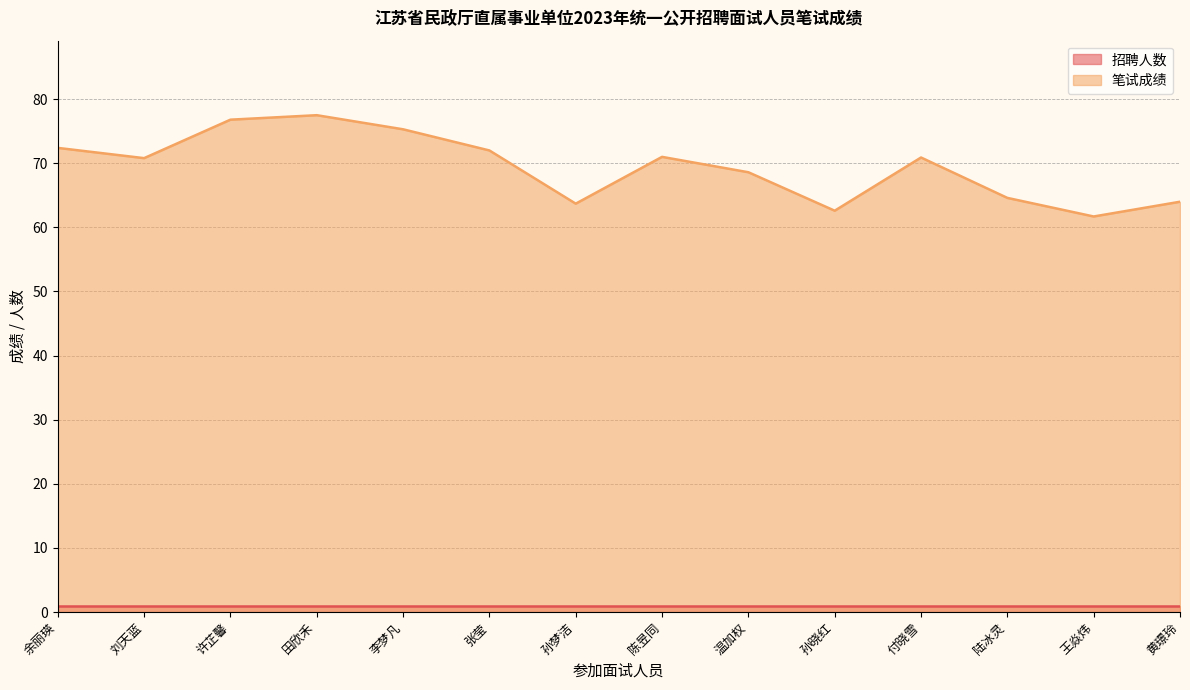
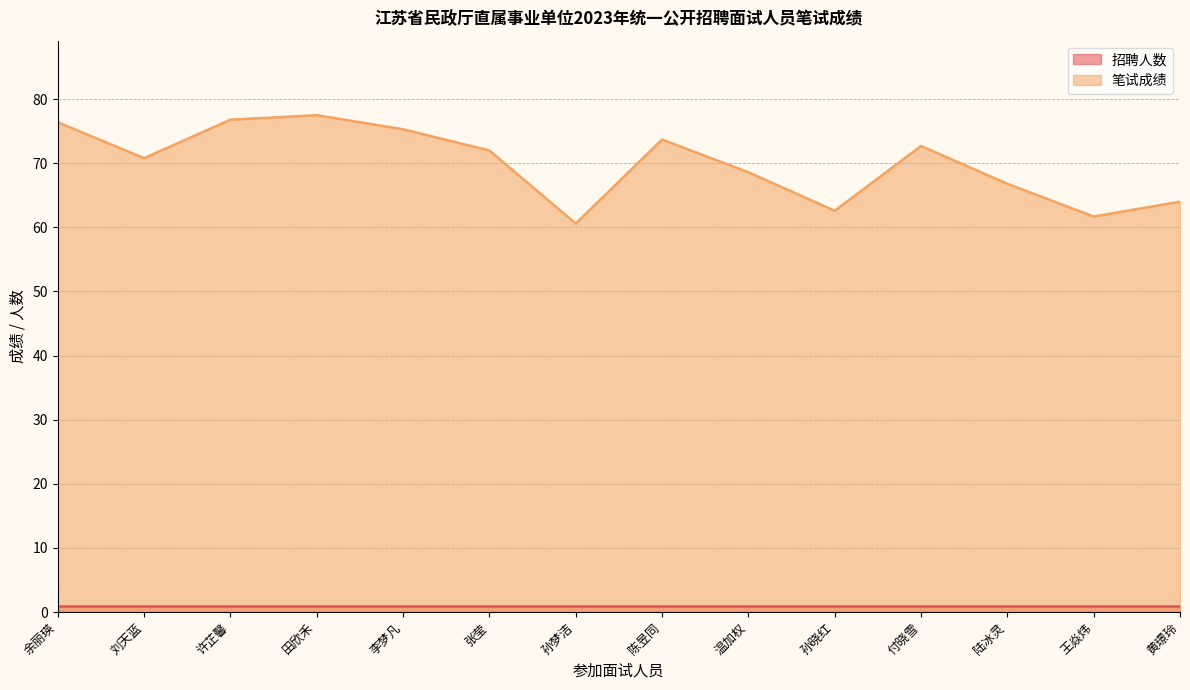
  {
    "招聘人数": {
      "余丽瑛": 1,
      "刘天蓝": 1,
      "许芷馨": 1,
      "田欣禾": 1,
      "李梦凡": 1,
      "张莹": 1,
      "孙梦洁": 1,
      "陈昱同": 1,
      "温加权": 1,
      "孙晓红": 1,
      "付晓雪": 1,
      "陆冰灵": 1,
      "王焱炜": 1,
      "黄璟玲": 1
    },
    "笔试成绩": {
-     "余丽瑛": 72,
+     "余丽瑛": 76,
      "刘天蓝": 71,
      "许芷馨": 77,
      "田欣禾": 78,
      "李梦凡": 75,
      "张莹": 72,
-     "孙梦洁": 64,
-     "陈昱同": 71,
+     "孙梦洁": 61,
+     "陈昱同": 74,
      "温加权": 69,
      "孙晓红": 63,
-     "付晓雪": 71,
-     "陆冰灵": 65,
+     "付晓雪": 73,
+     "陆冰灵": 67,
      "王焱炜": 62,
      "黄璟玲": 64
    }
  }
